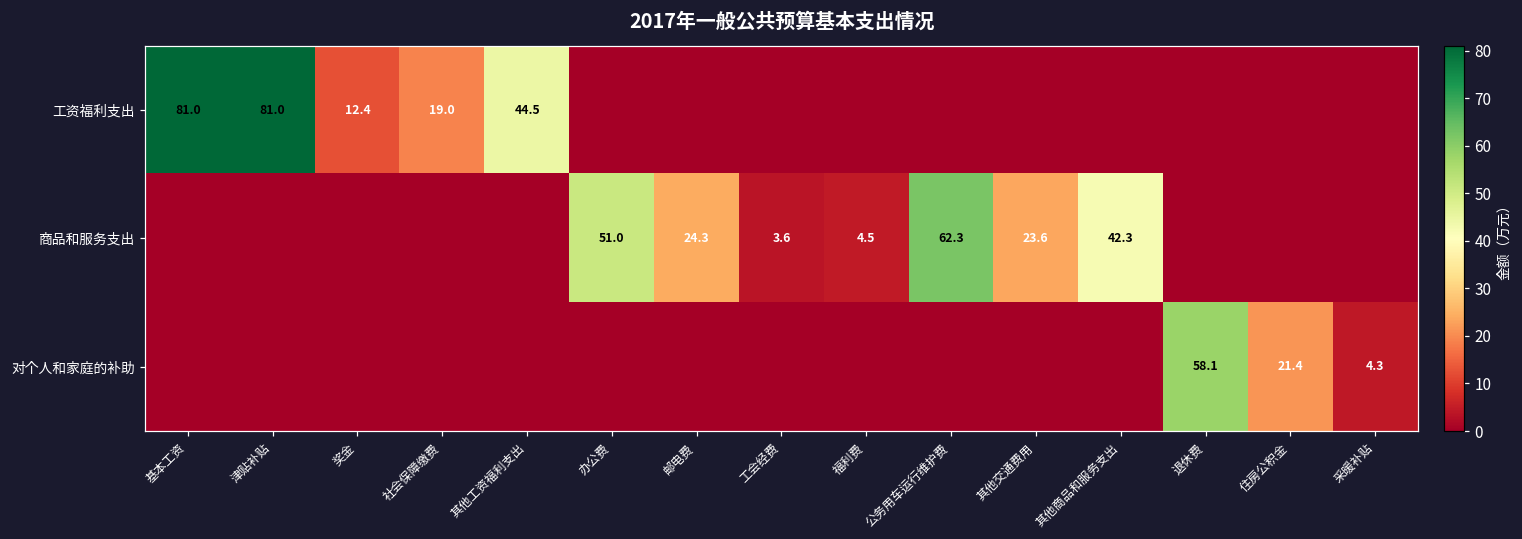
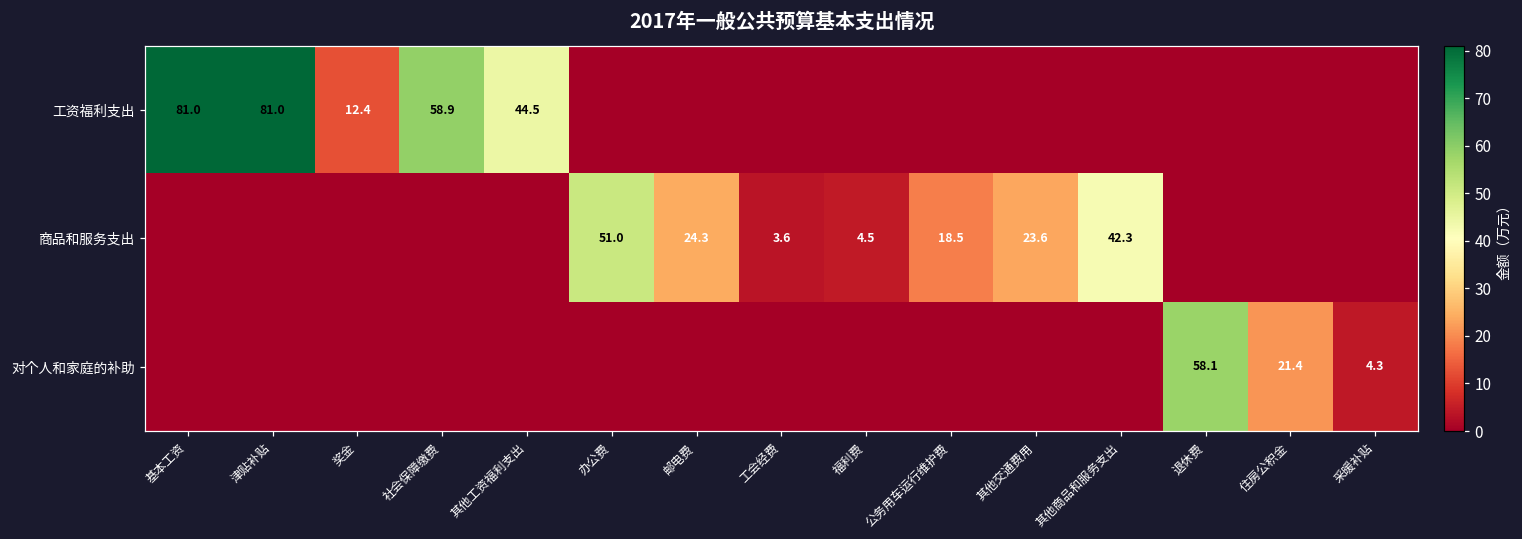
  {
    "工资福利支出": {
      "基本工资": 81.0,
      "津贴补贴": 81.0,
      "奖金": 12.4,
-     "社会保障缴费": 19.0,
+     "社会保障缴费": 58.9,
      "其他工资福利支出": 44.5
    },
    "商品和服务支出": {
      "办公费": 51.0,
      "邮电费": 24.3,
      "工会经费": 3.6,
      "福利费": 4.5,
-     "公务用车运行维护费": 62.3,
+     "公务用车运行维护费": 18.5,
      "其他交通费用": 23.6,
      "其他商品和服务支出": 42.3
    },
    "对个人和家庭的补助": {
      "退休费": 58.1,
      "住房公积金": 21.4,
      "采暖补贴": 4.3
    }
  }
